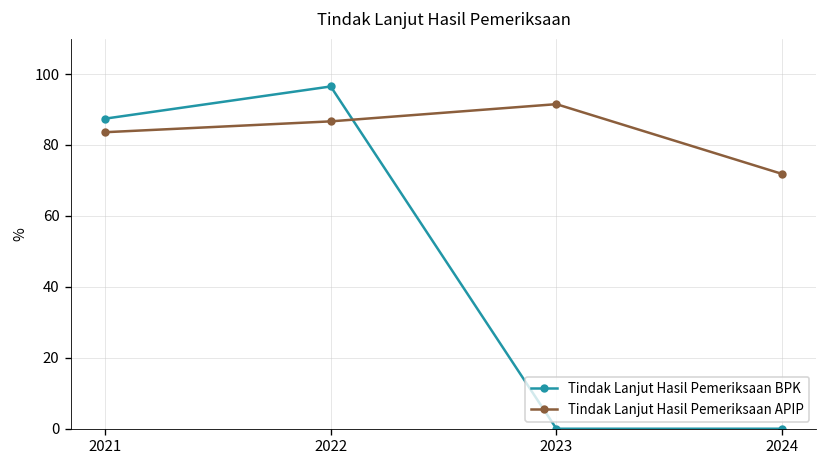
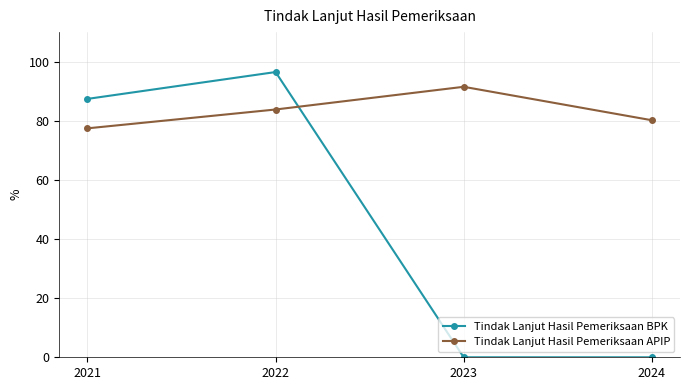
  {
    "Tindak Lanjut Hasil Pemeriksaan BPK": {
      "2021": 87,
      "2022": 96,
      "2023": 0,
      "2024": 0
    },
    "Tindak Lanjut Hasil Pemeriksaan APIP": {
-     "2021": 84,
-     "2022": 87,
+     "2021": 77,
+     "2022": 84,
      "2023": 92,
-     "2024": 72
+     "2024": 80
    }
  }
